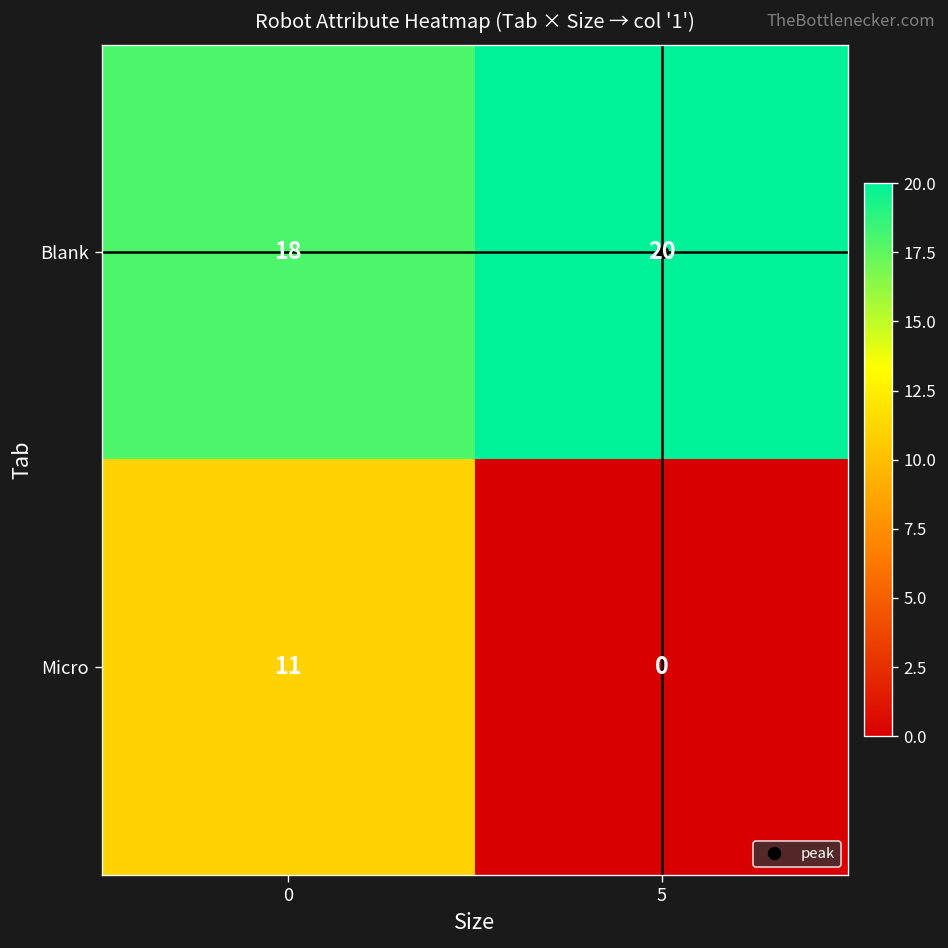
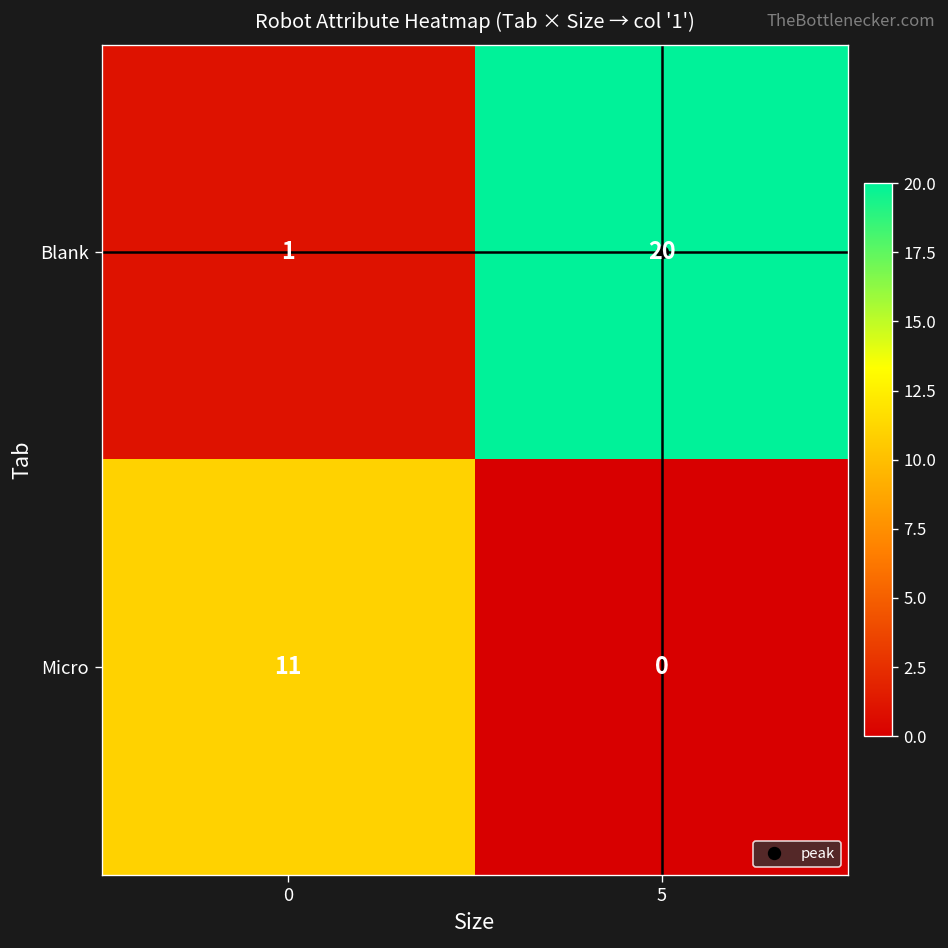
  {
    "Blank": {
-     "0": 18
+     "0": 1
    },
    "Micro": {
      "0": 11,
      "5": 0
    }
  }
